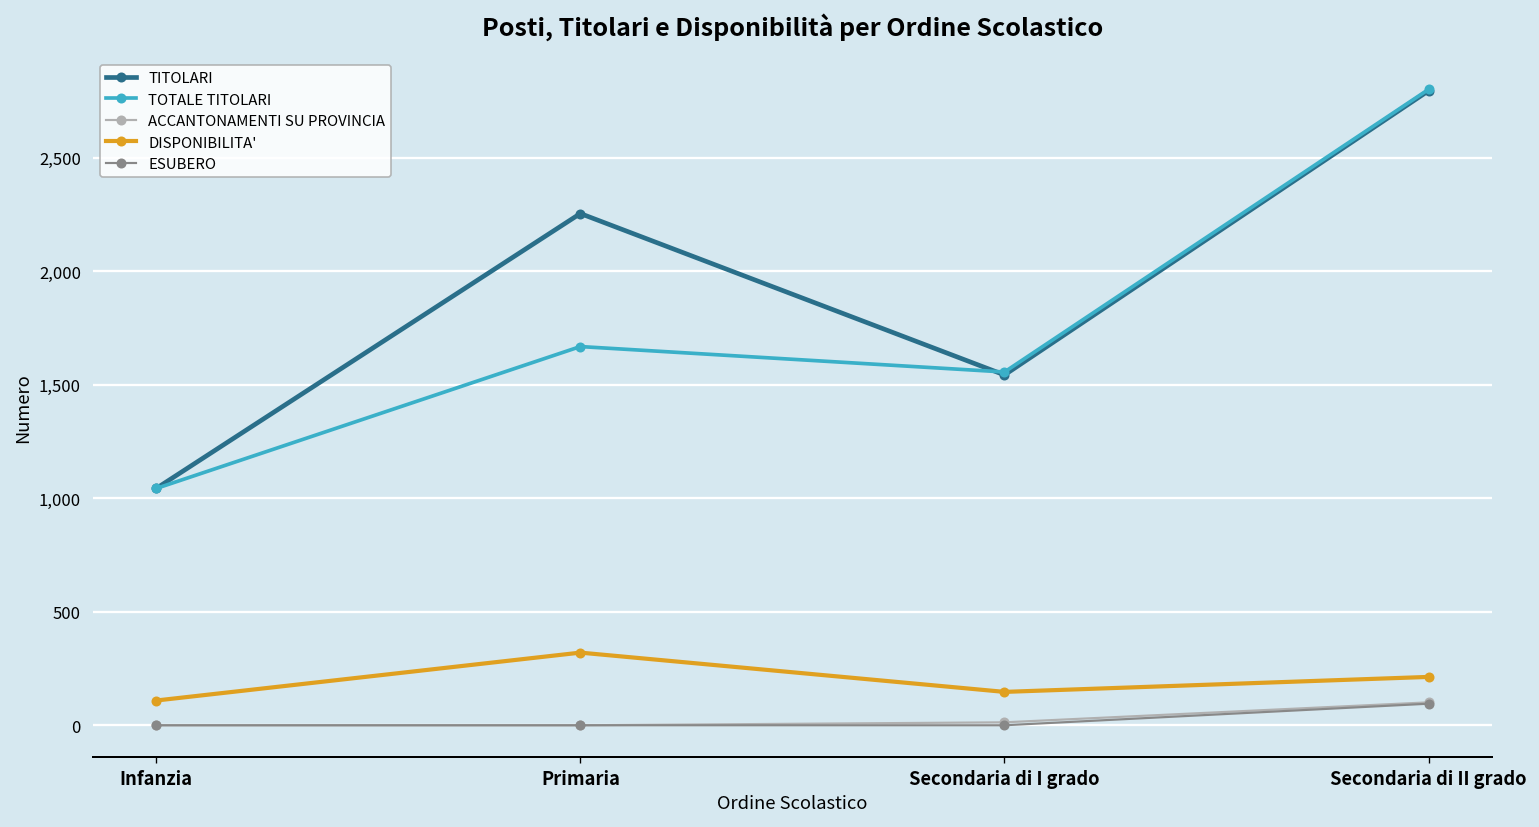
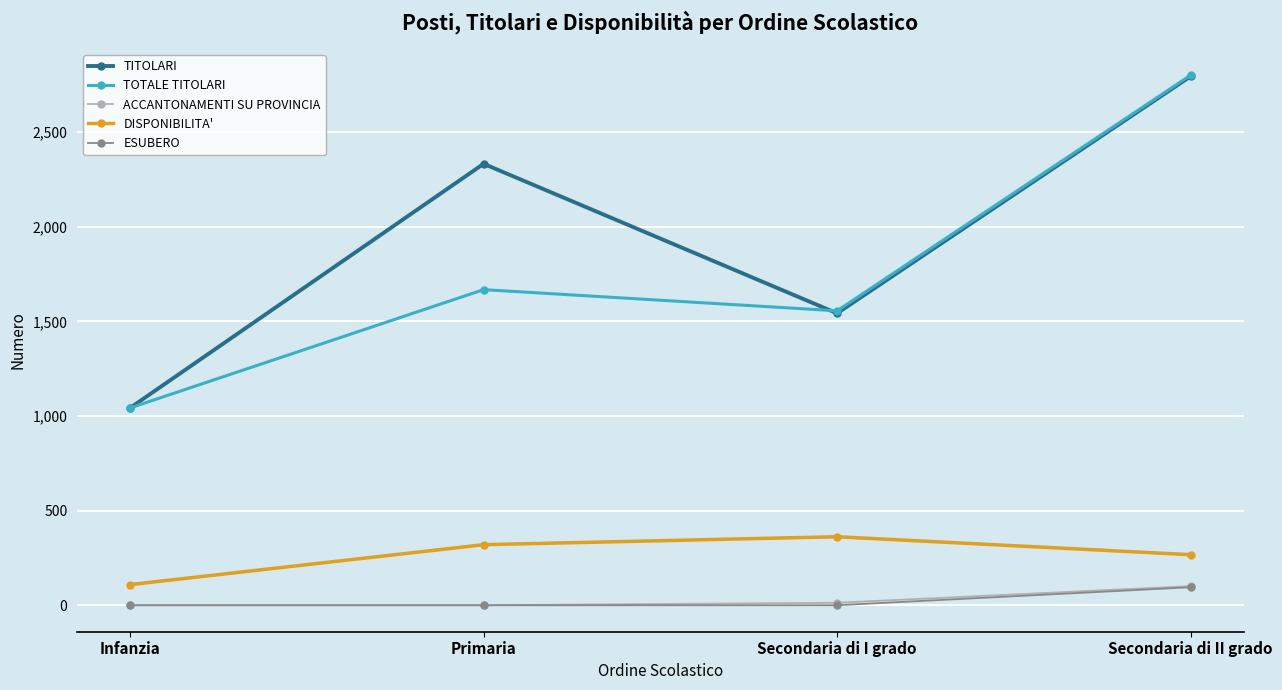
  {
    "TITOLARI": {
-     "Primaria": "2,250"
+     "Primaria": "2,330"
    },
    "TOTALE TITOLARI": {
      "Primaria": "1,670"
    },
    "DISPONIBILITA'": {
      "Infanzia": "110",
      "Primaria": "320",
-     "Secondaria di I grado": "150",
-     "Secondaria di II grado": "210"
+     "Secondaria di I grado": "360",
+     "Secondaria di II grado": "270"
    }
  }
